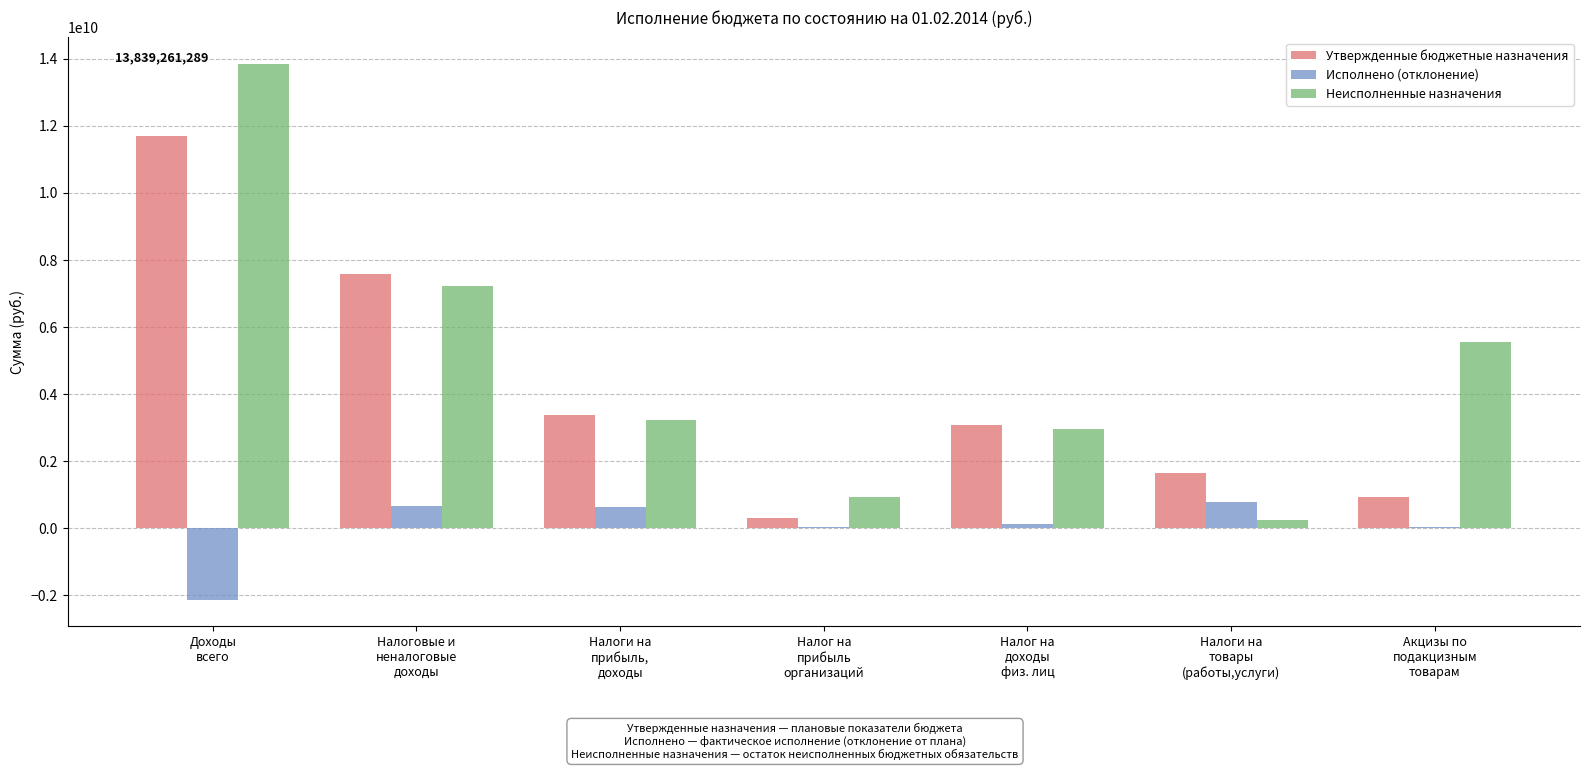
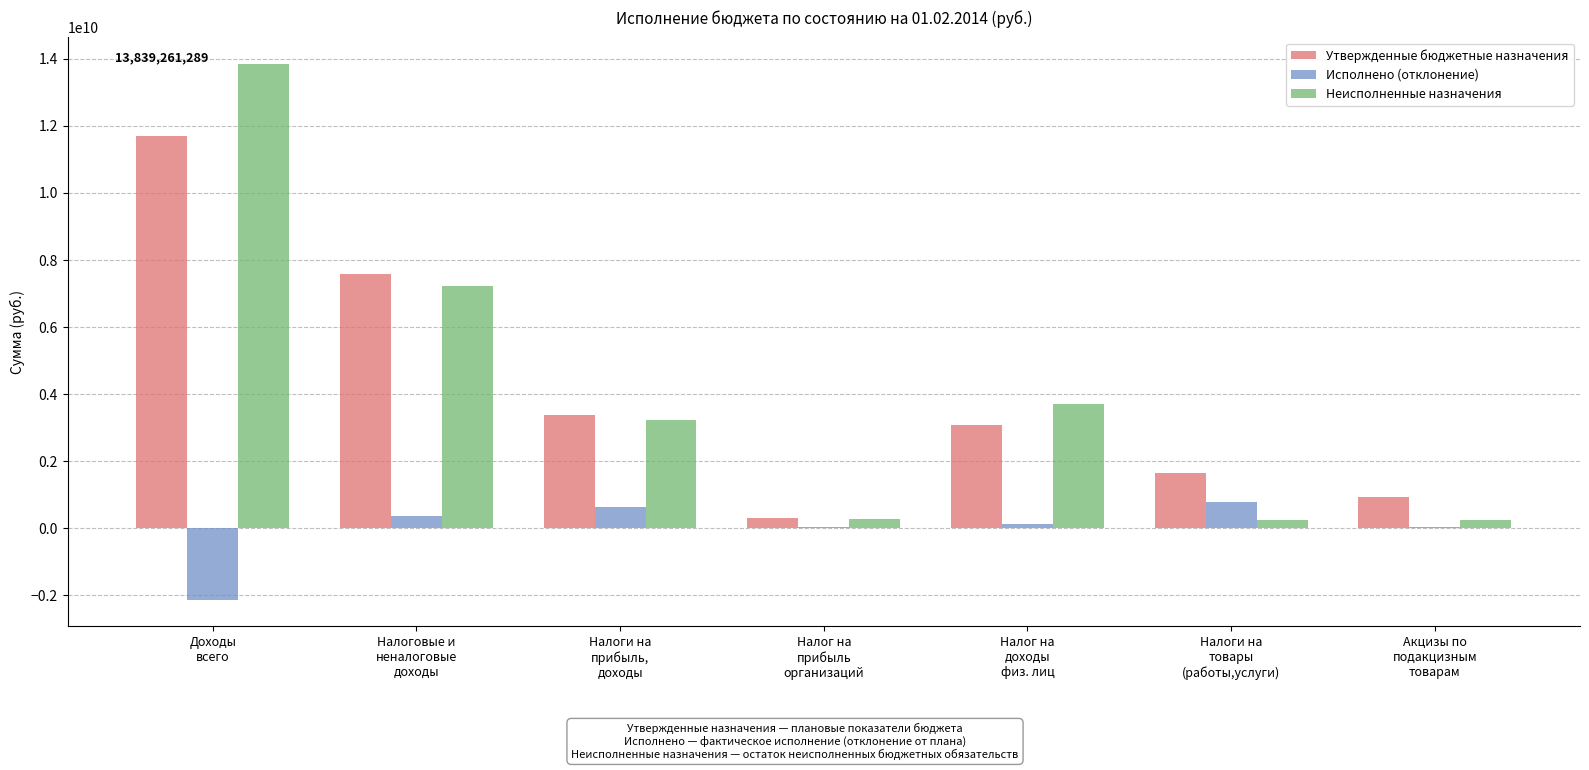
  {
    "Утвержденные бюджетные назначения": {
      "Доходы всего": 11700000000,
      "Налоговые и неналоговые доходы": 7600000000,
      "Налоги на прибыль, доходы": 3400000000,
      "Налог на прибыль организаций": 300000000,
      "Налог на доходы физ. лиц": 3100000000,
      "Налоги на товары (работы,услуги)": 1600000000,
      "Акцизы по подакцизным товарам": 900000000
    },
    "Исполнено (отклонение)": {
      "Доходы всего": -2100000000,
-     "Налоговые и неналоговые доходы": 600000000,
+     "Налоговые и неналоговые доходы": 400000000,
      "Налоги на прибыль, доходы": 600000000,
      "Налог на доходы физ. лиц": 100000000,
      "Налоги на товары (работы,услуги)": 800000000
    },
    "Неисполненные назначения": {
      "Доходы всего": 13800000000,
      "Налоговые и неналоговые доходы": 7200000000,
      "Налоги на прибыль, доходы": 3200000000,
-     "Налог на прибыль организаций": 900000000,
-     "Налог на доходы физ. лиц": 3000000000,
+     "Налог на прибыль организаций": 300000000,
+     "Налог на доходы физ. лиц": 3700000000,
      "Налоги на товары (работы,услуги)": 200000000,
-     "Акцизы по подакцизным товарам": 5600000000
+     "Акцизы по подакцизным товарам": 200000000
    }
  }
